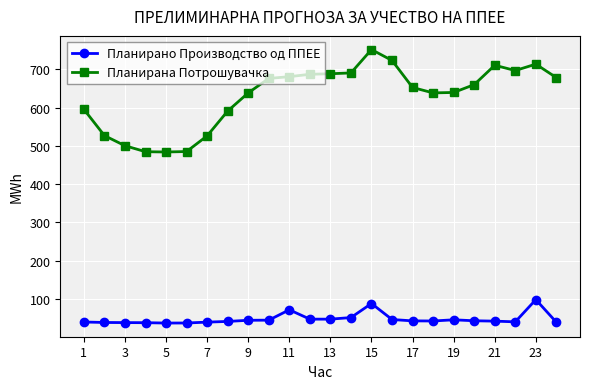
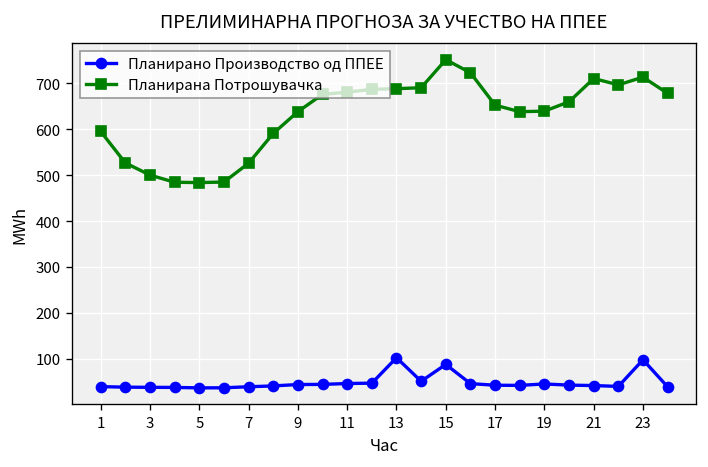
  {
    "Планирано Производство од ППЕЕ": {
      "1": 40,
      "3": 40,
      "5": 40,
      "7": 40,
      "9": 40,
-     "11": 70,
-     "13": 50,
+     "11": 50,
+     "13": 100,
      "15": 90,
      "17": 40,
      "19": 50,
      "21": 40,
      "23": 100
    },
    "Планирана Потрошувачка": {
      "1": 600,
      "3": 500,
      "5": 480,
      "7": 530,
      "9": 640,
      "13": 690,
      "15": 750,
      "17": 650,
      "19": 640,
      "21": 710,
      "23": 710
    }
  }
